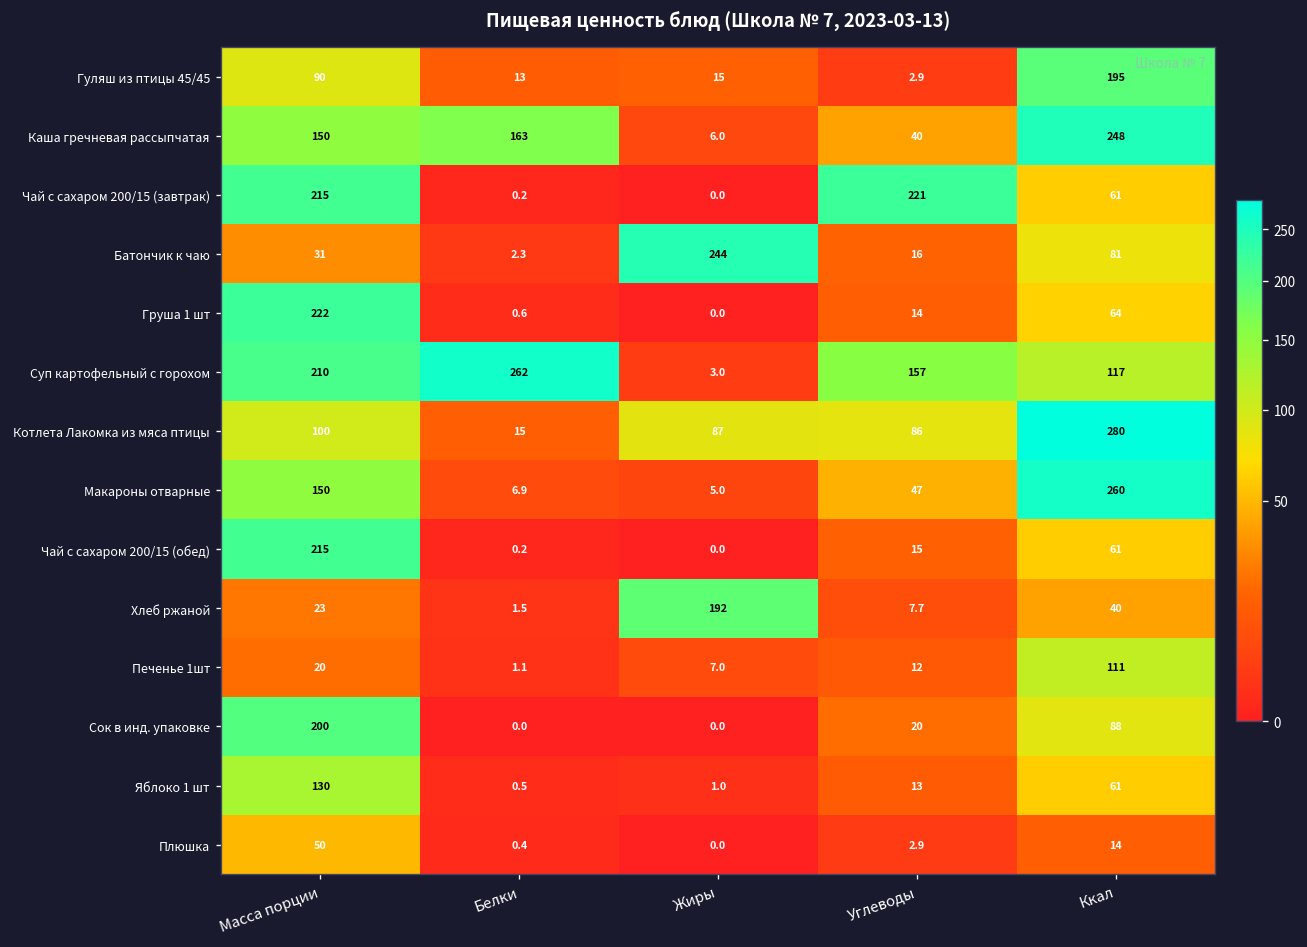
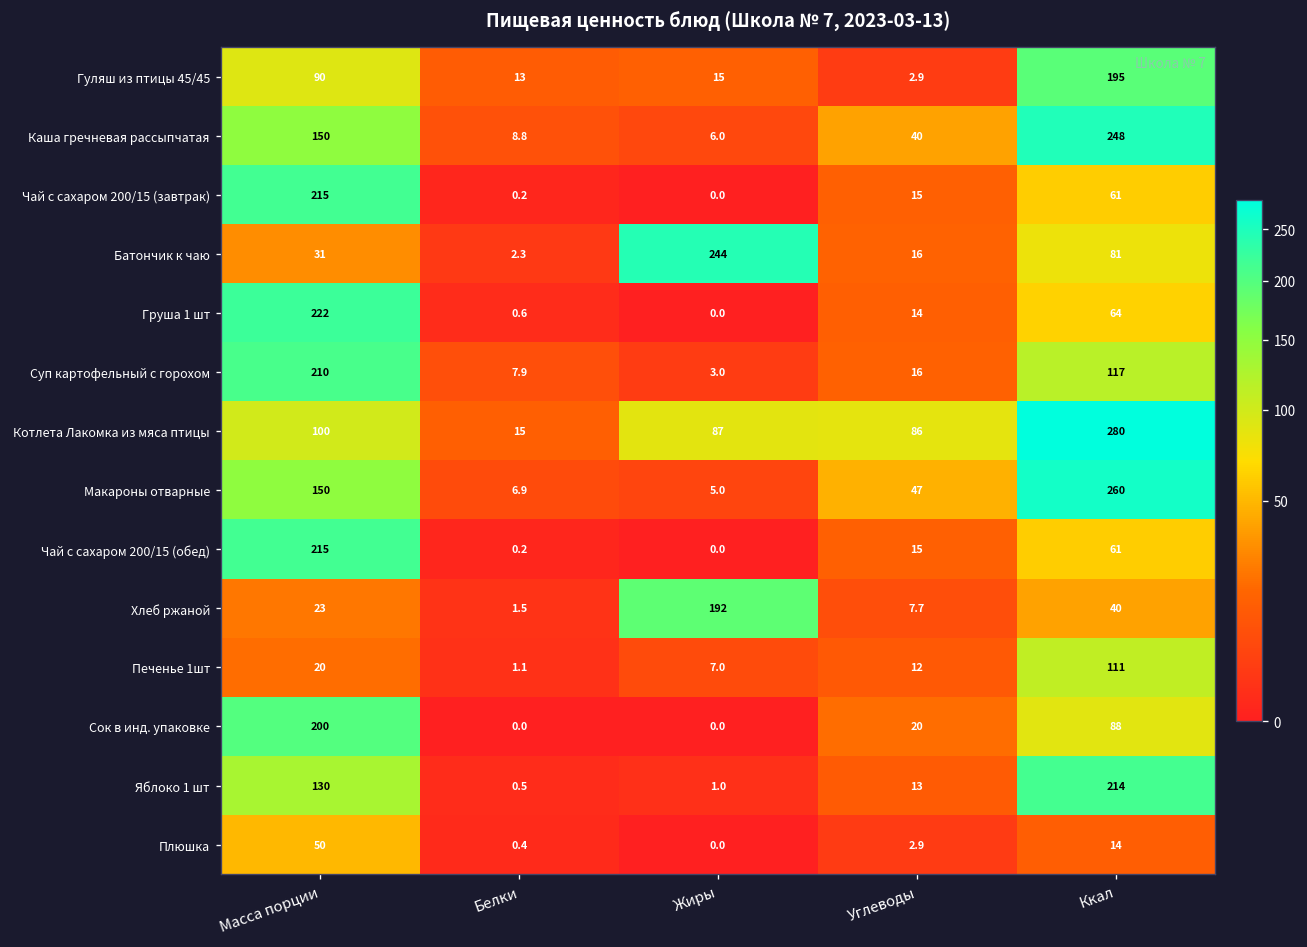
  {
    "Гуляш из птицы 45/45": {
      "Масса порции": 90,
      "Белки": 13,
      "Жиры": 15,
      "Углеводы": 2.9
    },
    "Каша гречневая рассыпчатая": {
      "Масса порции": 150,
-     "Белки": 163,
+     "Белки": 8.8,
      "Жиры": 6.0,
      "Углеводы": 40,
      "Ккал": 248
    },
    "Чай с сахаром 200/15 (завтрак)": {
      "Масса порции": 215,
      "Белки": 0.2,
      "Жиры": 0.0,
-     "Углеводы": 221,
+     "Углеводы": 15,
      "Ккал": 61
    },
    "Батончик к чаю": {
      "Масса порции": 31,
      "Белки": 2.3,
      "Жиры": 244,
      "Углеводы": 16,
      "Ккал": 81
    },
    "Груша 1 шт": {
      "Масса порции": 222,
      "Белки": 0.6,
      "Жиры": 0.0,
      "Углеводы": 14,
      "Ккал": 64
    },
    "Суп картофельный с горохом": {
      "Масса порции": 210,
-     "Белки": 262,
+     "Белки": 7.9,
      "Жиры": 3.0,
-     "Углеводы": 157,
+     "Углеводы": 16,
      "Ккал": 117
    },
    "Котлета Лакомка из мяса птицы": {
      "Масса порции": 100,
      "Белки": 15,
      "Жиры": 87,
      "Углеводы": 86,
      "Ккал": 280
    },
    "Макароны отварные": {
      "Масса порции": 150,
      "Белки": 6.9,
      "Жиры": 5.0,
      "Углеводы": 47,
      "Ккал": 260
    },
    "Чай с сахаром 200/15 (обед)": {
      "Масса порции": 215,
      "Белки": 0.2,
      "Жиры": 0.0,
      "Углеводы": 15,
      "Ккал": 61
    },
    "Хлеб ржаной": {
      "Масса порции": 23,
      "Белки": 1.5,
      "Жиры": 192,
      "Углеводы": 7.7,
      "Ккал": 40
    },
    "Печенье 1шт": {
      "Масса порции": 20,
      "Белки": 1.1,
      "Жиры": 7.0,
      "Углеводы": 12,
      "Ккал": 111
    },
    "Сок в инд. упаковке": {
      "Масса порции": 200,
      "Белки": 0.0,
      "Жиры": 0.0,
      "Углеводы": 20,
      "Ккал": 88
    },
    "Яблоко 1 шт": {
      "Масса порции": 130,
      "Белки": 0.5,
      "Жиры": 1.0,
      "Углеводы": 13,
-     "Ккал": 61
+     "Ккал": 214
    },
    "Плюшка": {
      "Масса порции": 50,
      "Белки": 0.4,
      "Жиры": 0.0,
      "Углеводы": 2.9,
      "Ккал": 14
    }
  }
